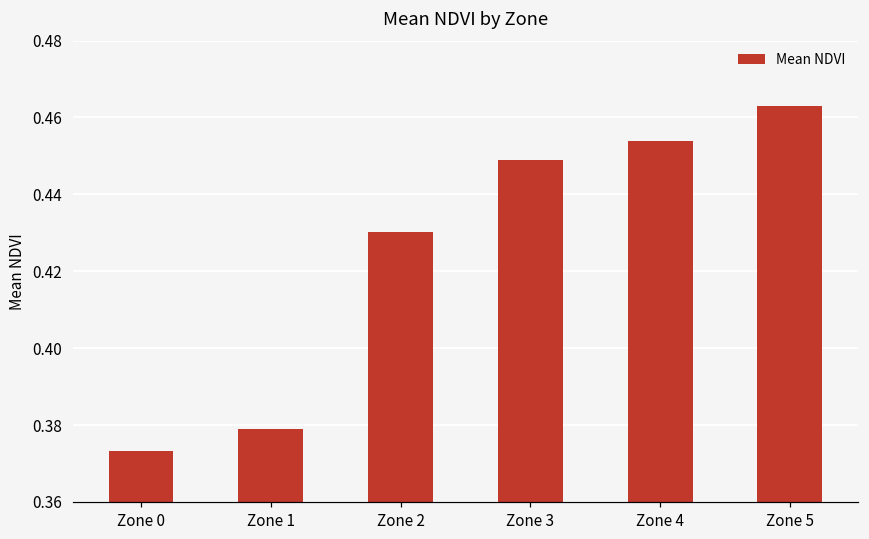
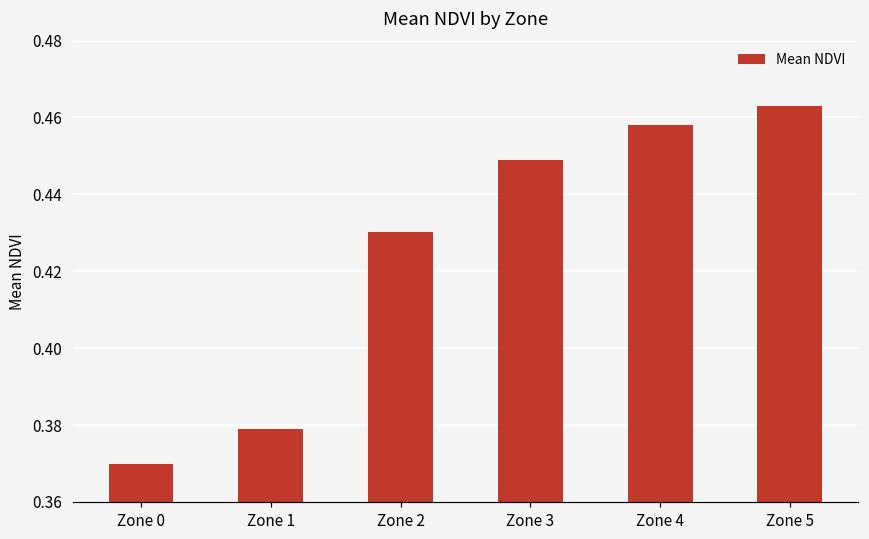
  {
-   "Zone 0": 0.373,
+   "Zone 0": 0.370,
    "Zone 1": 0.379,
    "Zone 2": 0.430,
    "Zone 3": 0.449,
-   "Zone 4": 0.454,
+   "Zone 4": 0.458,
    "Zone 5": 0.463
  }
